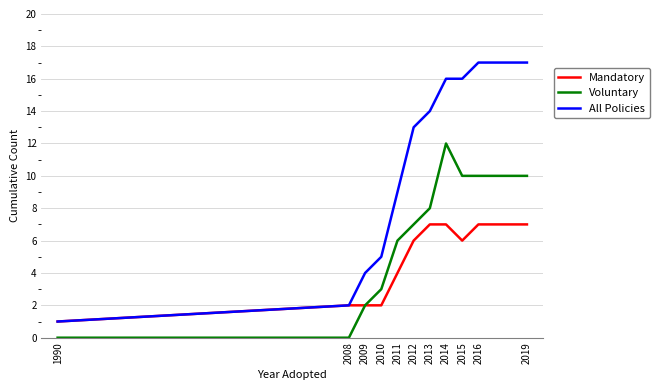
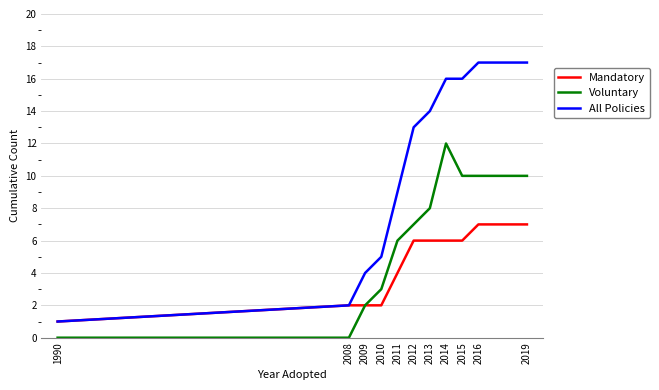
  {
    "Mandatory": {
      "2010": 2,
      "2011": 4,
      "2012": 6,
-     "2013": 7,
-     "2014": 7,
+     "2013": 6,
+     "2014": 6,
      "2015": 6,
      "2016": 7,
      "2019": 7
    },
    "Voluntary": {
      "1990": 0,
      "2008": 0,
      "2010": 3,
      "2011": 6,
      "2012": 7,
      "2013": 8,
      "2014": 12,
      "2015": 10,
      "2016": 10,
      "2019": 10
    },
    "All Policies": {
      "2009": 4,
      "2010": 5,
      "2011": 9,
      "2012": 13,
      "2013": 14,
      "2014": 16,
      "2015": 16,
      "2016": 17,
      "2019": 17
    }
  }
